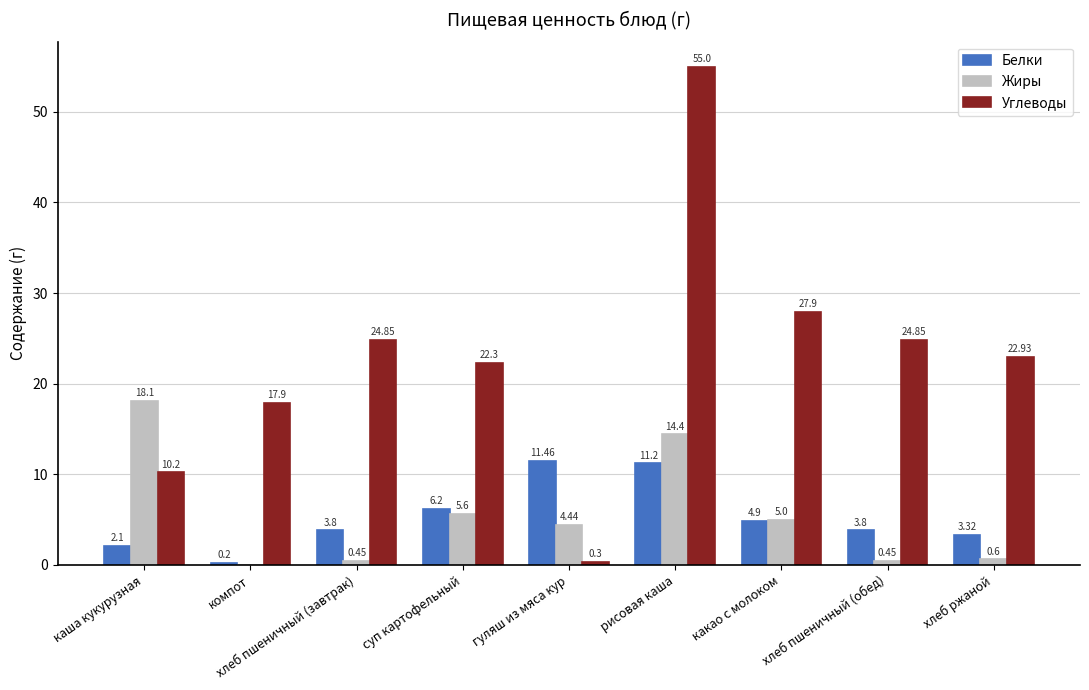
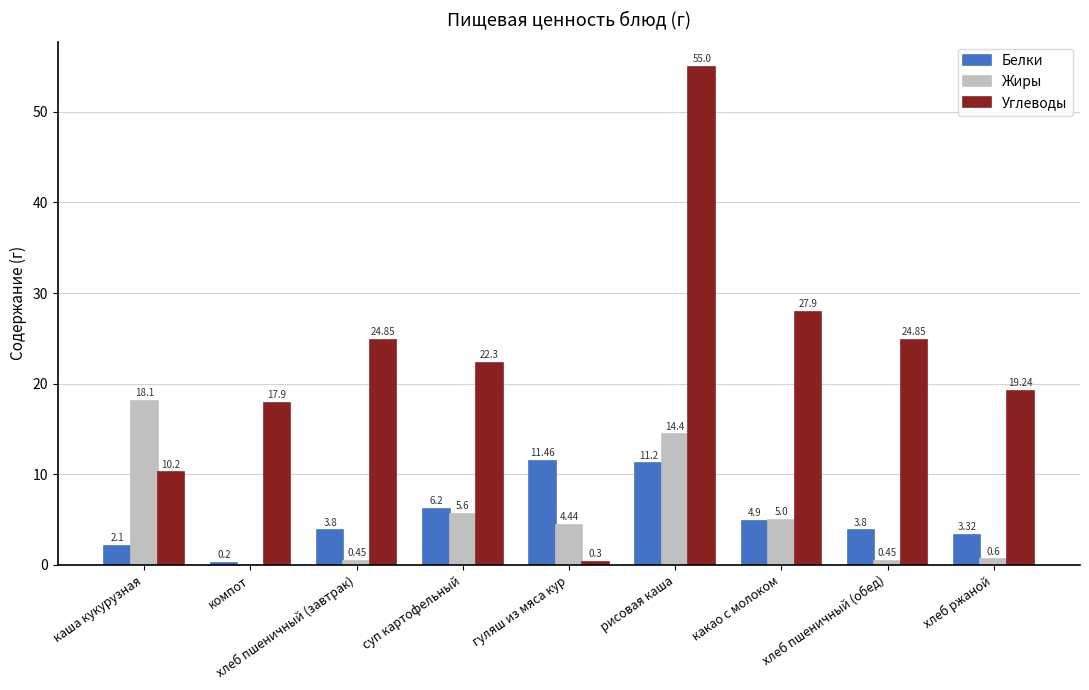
  {
    "Белки": {
      "каша кукурузная": 2.1,
      "компот": 0.2,
      "хлеб пшеничный (завтрак)": 3.8,
      "суп картофельный": 6.2,
      "гуляш из мяса кур": 11.46,
      "рисовая каша": 11.2,
      "какао с молоком": 4.9,
      "хлеб пшеничный (обед)": 3.8,
      "хлеб ржаной": 3.32
    },
    "Жиры": {
      "каша кукурузная": 18.1,
      "хлеб пшеничный (завтрак)": 0.45,
      "суп картофельный": 5.6,
      "гуляш из мяса кур": 4.44,
      "рисовая каша": 14.4,
      "какао с молоком": 5.0,
      "хлеб пшеничный (обед)": 0.45,
      "хлеб ржаной": 0.6
    },
    "Углеводы": {
      "каша кукурузная": 10.2,
      "компот": 17.9,
      "хлеб пшеничный (завтрак)": 24.85,
      "суп картофельный": 22.3,
      "гуляш из мяса кур": 0.3,
      "рисовая каша": 55.0,
      "какао с молоком": 27.9,
      "хлеб пшеничный (обед)": 24.85,
-     "хлеб ржаной": 22.93
+     "хлеб ржаной": 19.24
    }
  }
